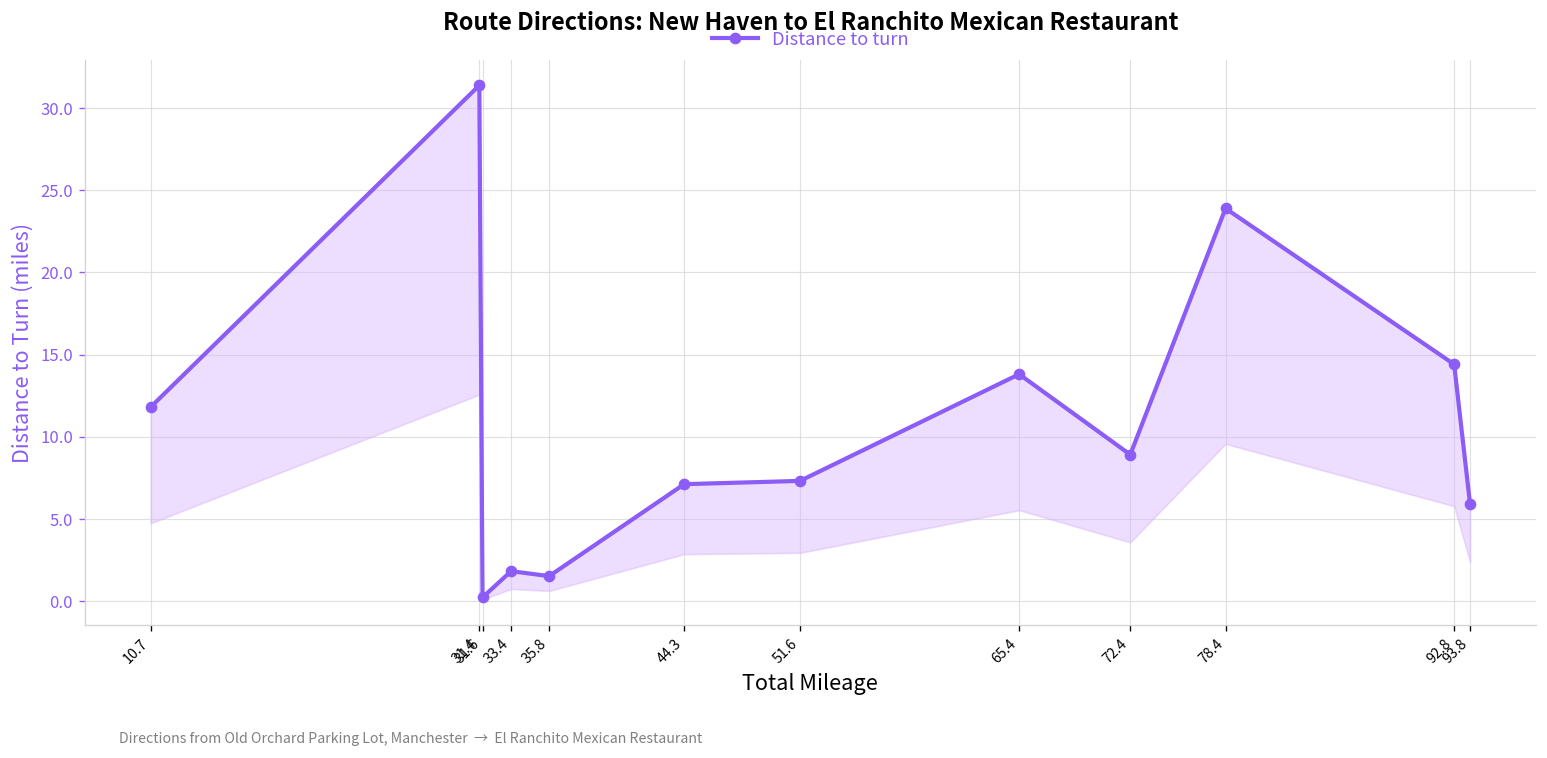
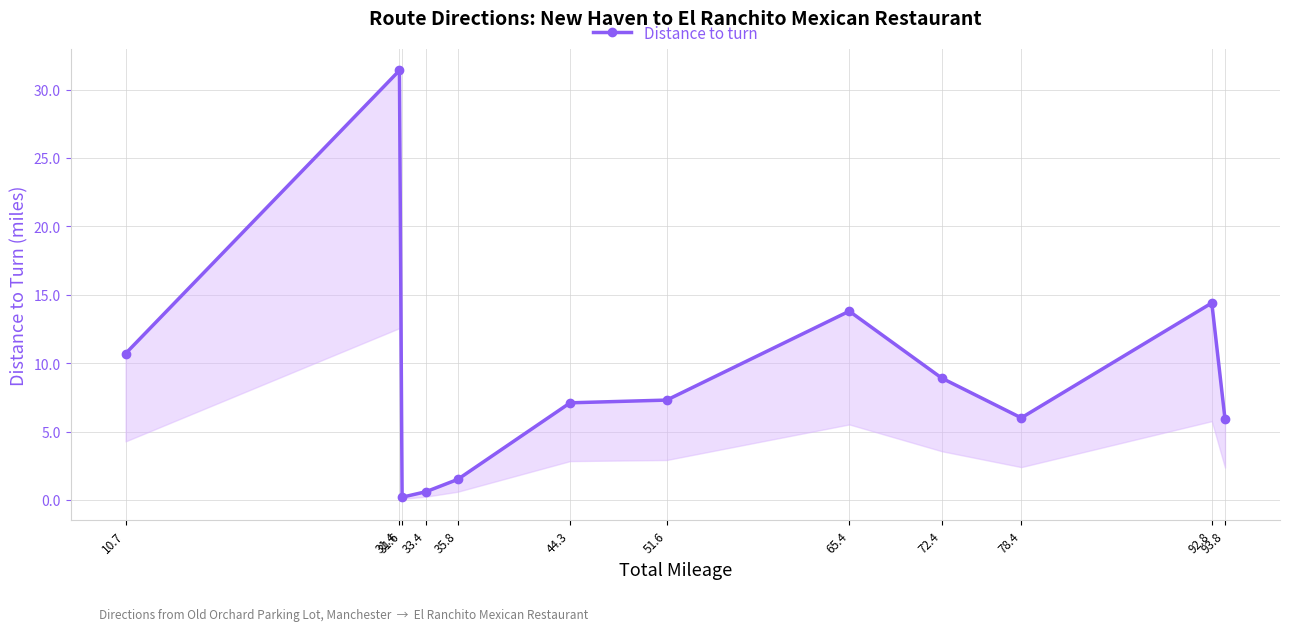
  {
-   "10.7": 11.8,
+   "10.7": 10.7,
    "31.4": 31.4,
    "31.6": 0.2,
-   "33.4": 1.8,
+   "33.4": 0.6,
    "35.8": 1.5,
    "44.3": 7.1,
    "51.6": 7.3,
    "65.4": 13.8,
    "72.4": 8.9,
-   "78.4": 23.9,
+   "78.4": 6.0,
    "92.8": 14.4,
    "93.8": 5.9
  }
